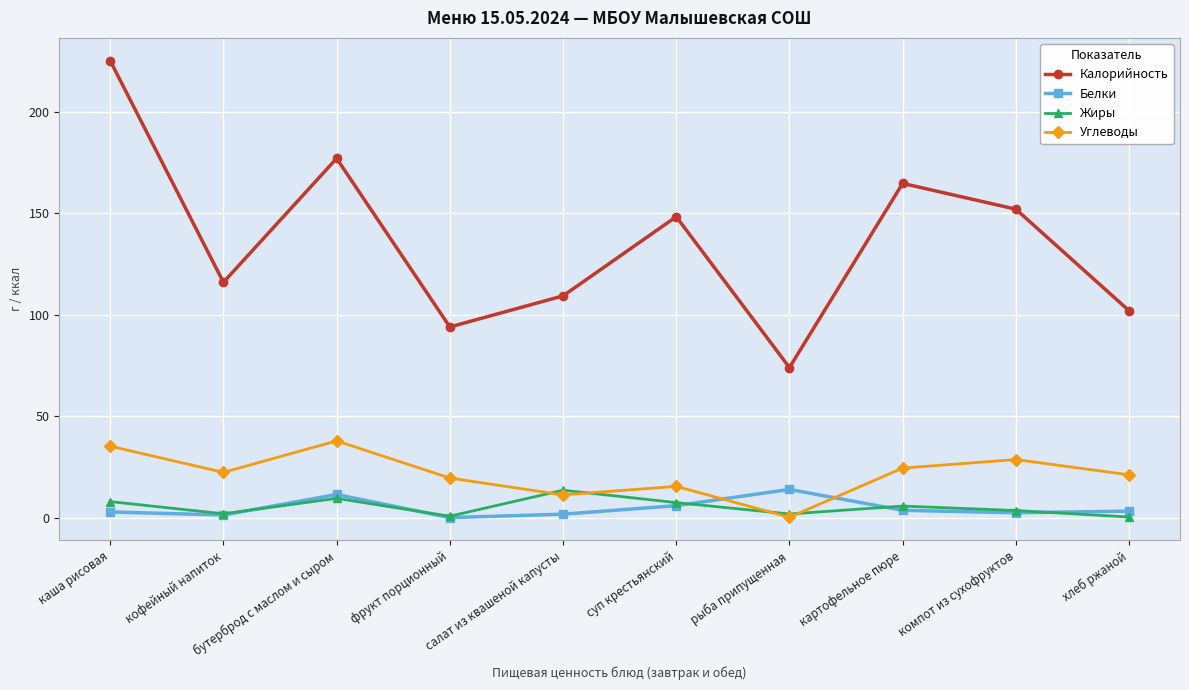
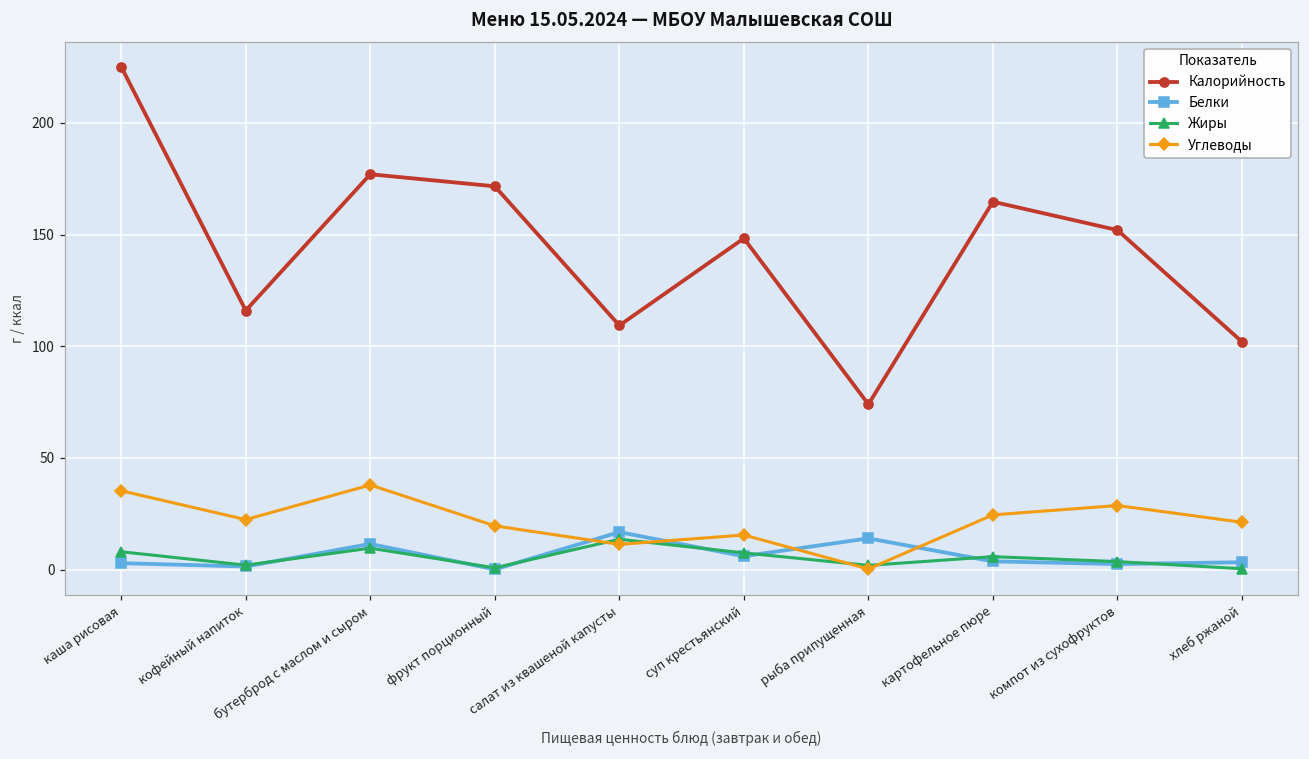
  {
    "Калорийность": {
      "каша рисовая": 225,
      "кофейный напиток": 116,
      "бутерброд с маслом и сыром": 177,
-     "фрукт порционный": 94,
+     "фрукт порционный": 172,
      "салат из квашеной капусты": 109,
      "суп крестьянский": 148,
      "рыба припущенная": 74,
      "картофельное пюре": 165,
      "компот из сухофруктов": 152,
      "хлеб ржаной": 102
    },
    "Белки": {
      "каша рисовая": 3,
      "бутерброд с маслом и сыром": 12,
-     "салат из квашеной капусты": 2,
+     "салат из квашеной капусты": 17,
      "суп крестьянский": 6,
      "рыба припущенная": 14,
      "картофельное пюре": 4,
      "хлеб ржаной": 3
    },
    "Жиры": {
      "каша рисовая": 8,
      "бутерброд с маслом и сыром": 10,
      "салат из квашеной капусты": 14,
      "суп крестьянский": 8,
      "рыба припущенная": 2,
      "картофельное пюре": 6,
      "хлеб ржаной": 0
    },
    "Углеводы": {
      "каша рисовая": 35,
      "кофейный напиток": 22,
      "бутерброд с маслом и сыром": 38,
      "фрукт порционный": 20,
      "салат из квашеной капусты": 11,
      "суп крестьянский": 16,
      "рыба припущенная": 0,
      "картофельное пюре": 25,
      "компот из сухофруктов": 29,
      "хлеб ржаной": 21
    }
  }
